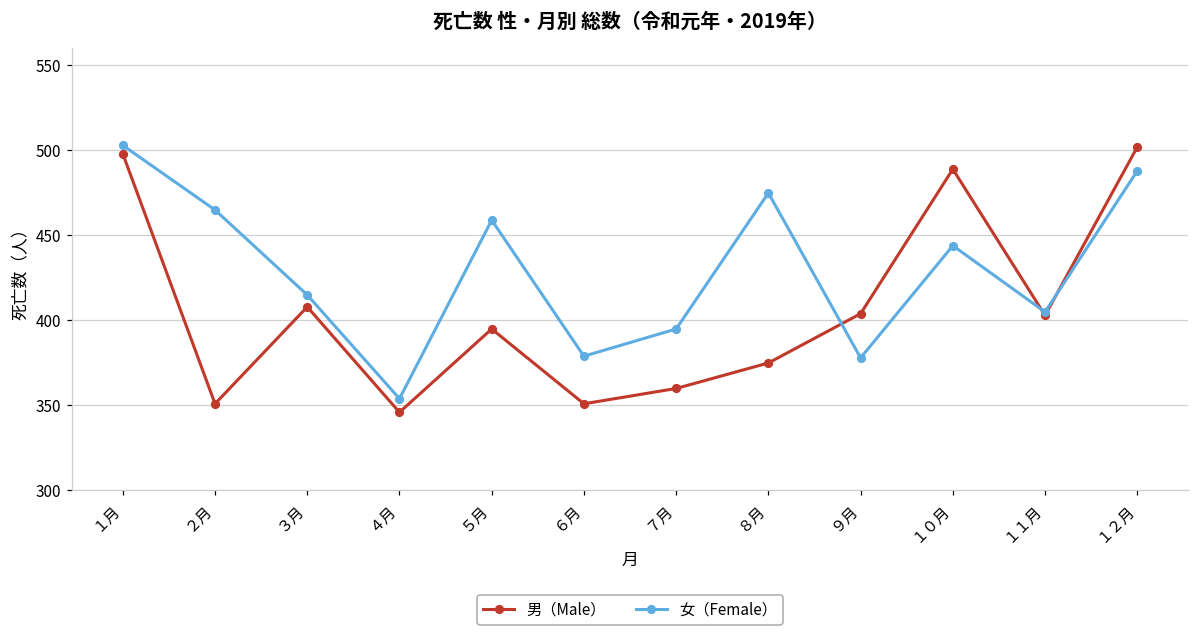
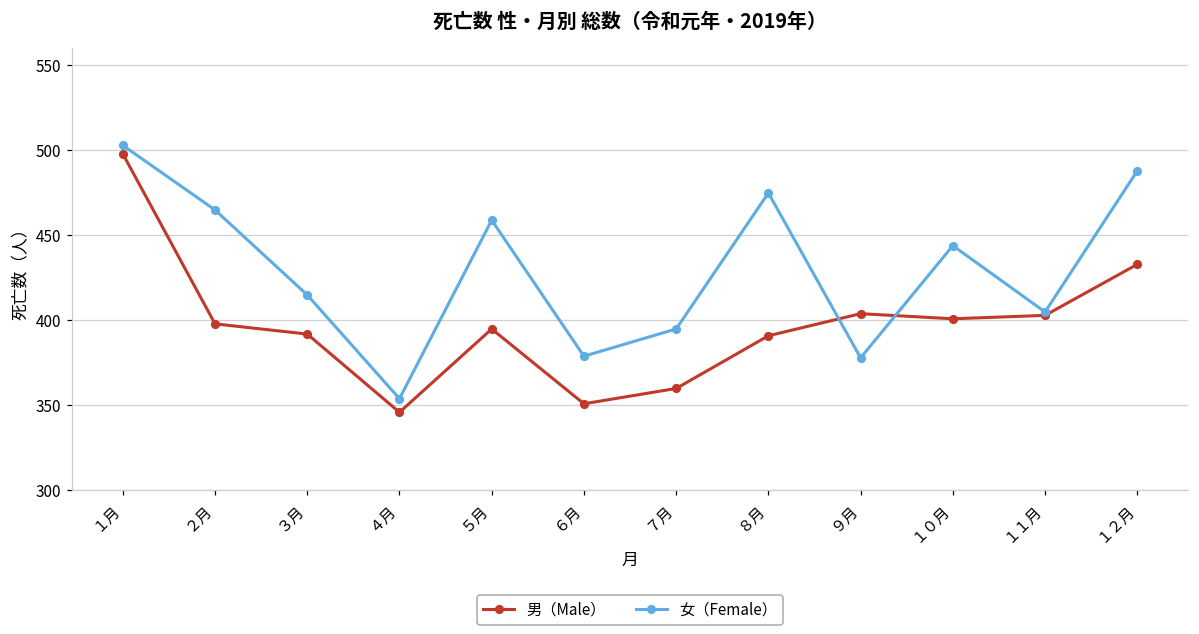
  {
    "男（Male）": {
      "１月": 498,
-     "２月": 351,
-     "３月": 408,
+     "２月": 398,
+     "３月": 392,
      "４月": 346,
      "５月": 395,
      "６月": 351,
      "７月": 360,
-     "８月": 375,
+     "８月": 391,
      "９月": 404,
-     "１０月": 489,
+     "１０月": 401,
      "１１月": 403,
-     "１２月": 502
+     "１２月": 433
    },
    "女（Female）": {
      "１月": 503,
      "２月": 465,
      "３月": 415,
      "４月": 354,
      "５月": 459,
      "６月": 379,
      "７月": 395,
      "８月": 475,
      "９月": 378,
      "１０月": 444,
      "１１月": 405,
      "１２月": 488
    }
  }
